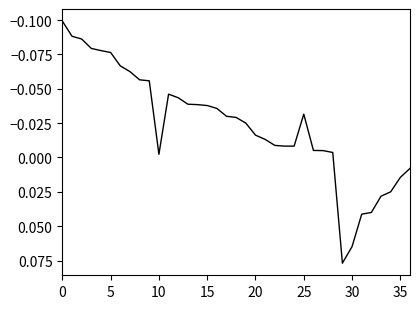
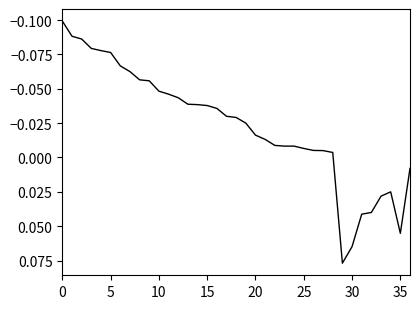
  {
    "0": -0.099,
    "5": -0.076,
-   "10": -0.002,
+   "10": -0.048,
    "15": -0.038,
    "20": -0.016,
-   "25": -0.032,
+   "25": -0.007,
    "30": 0.065,
-   "35": 0.014
+   "35": 0.055
  }
